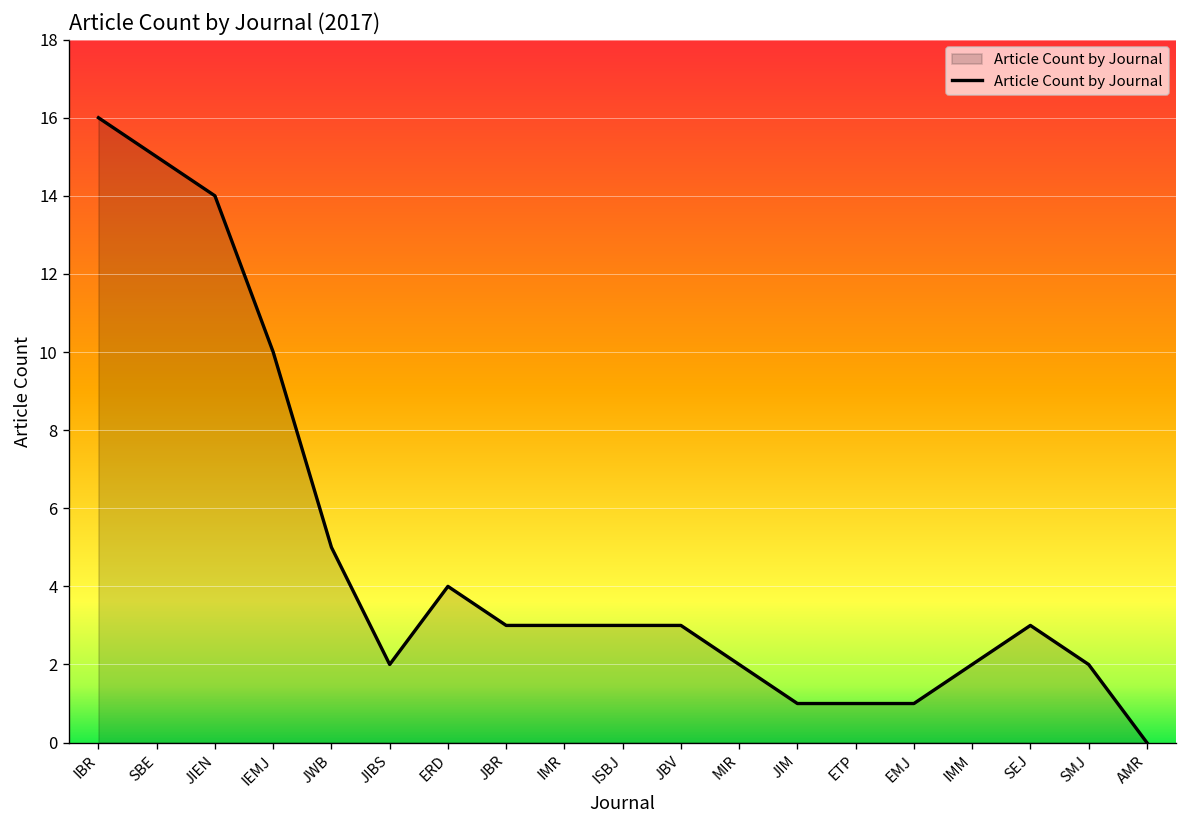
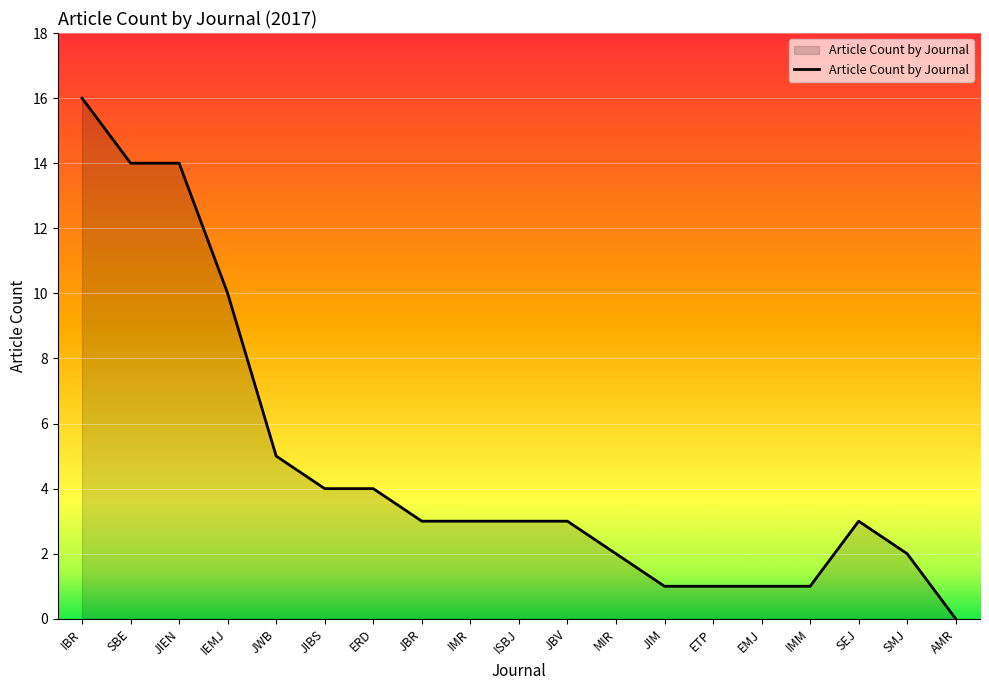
  {
    "IBR": 16,
-   "SBE": 15,
+   "SBE": 14,
    "JIEN": 14,
    "IEMJ": 10,
    "JWB": 5,
-   "JIBS": 2,
+   "JIBS": 4,
    "ERD": 4,
    "JBR": 3,
    "IMR": 3,
    "ISBJ": 3,
    "JBV": 3,
    "MIR": 2,
    "JIM": 1,
    "ETP": 1,
    "EMJ": 1,
-   "IMM": 2,
+   "IMM": 1,
    "SEJ": 3,
    "SMJ": 2,
    "AMR": 0
  }
